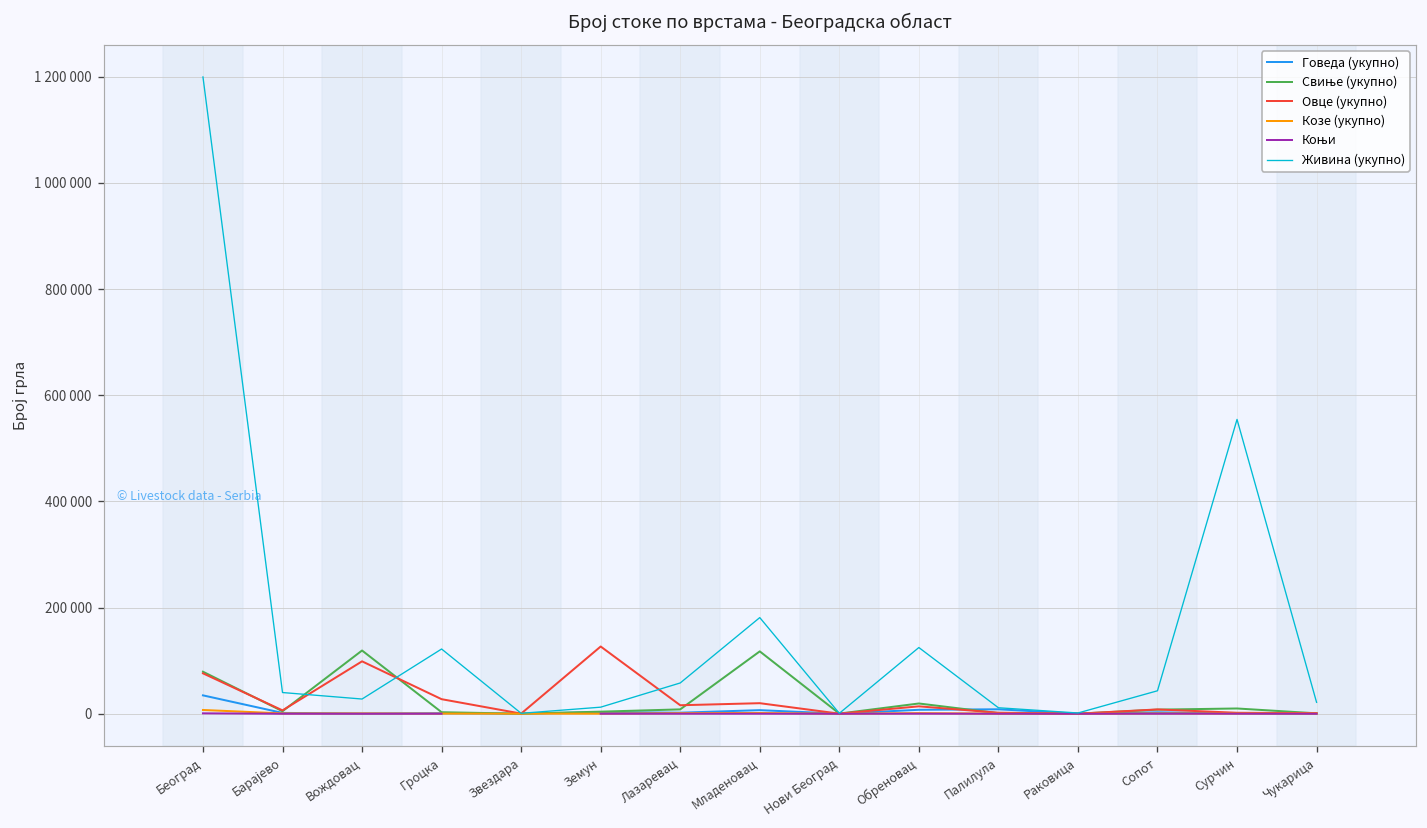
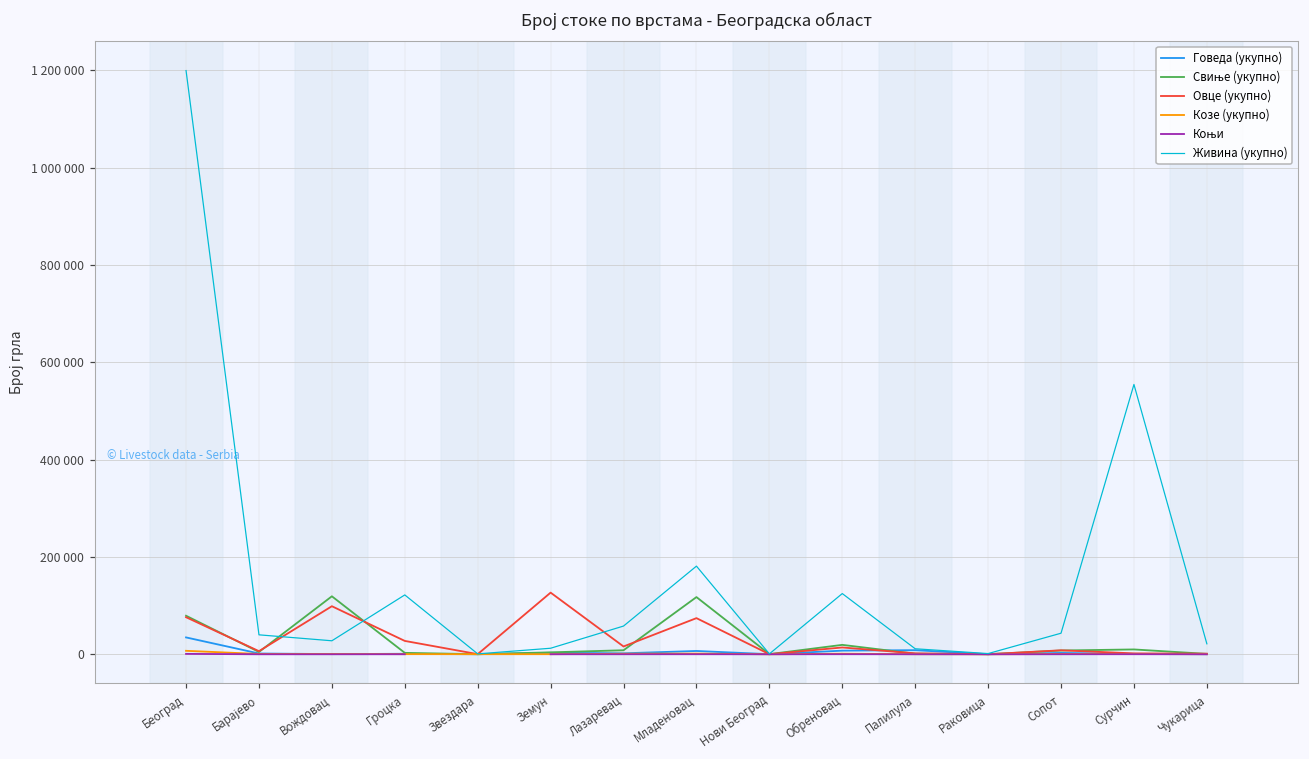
  {
    "Свиње (укупно)": {
      "Вождовац": 120000,
      "Лазаревац": 10000,
      "Младеновац": 120000,
      "Сурчин": 10000
    },
    "Овце (укупно)": {
      "Вождовац": 100000,
      "Гроцка": 30000,
      "Земун": 130000,
      "Лазаревац": 20000,
-     "Младеновац": 20000
+     "Младеновац": 70000
    },
    "Козе (укупно)": {
      "Београд": 10000
    },
    "Коњи": {
      "Београд": 0
    }
  }
